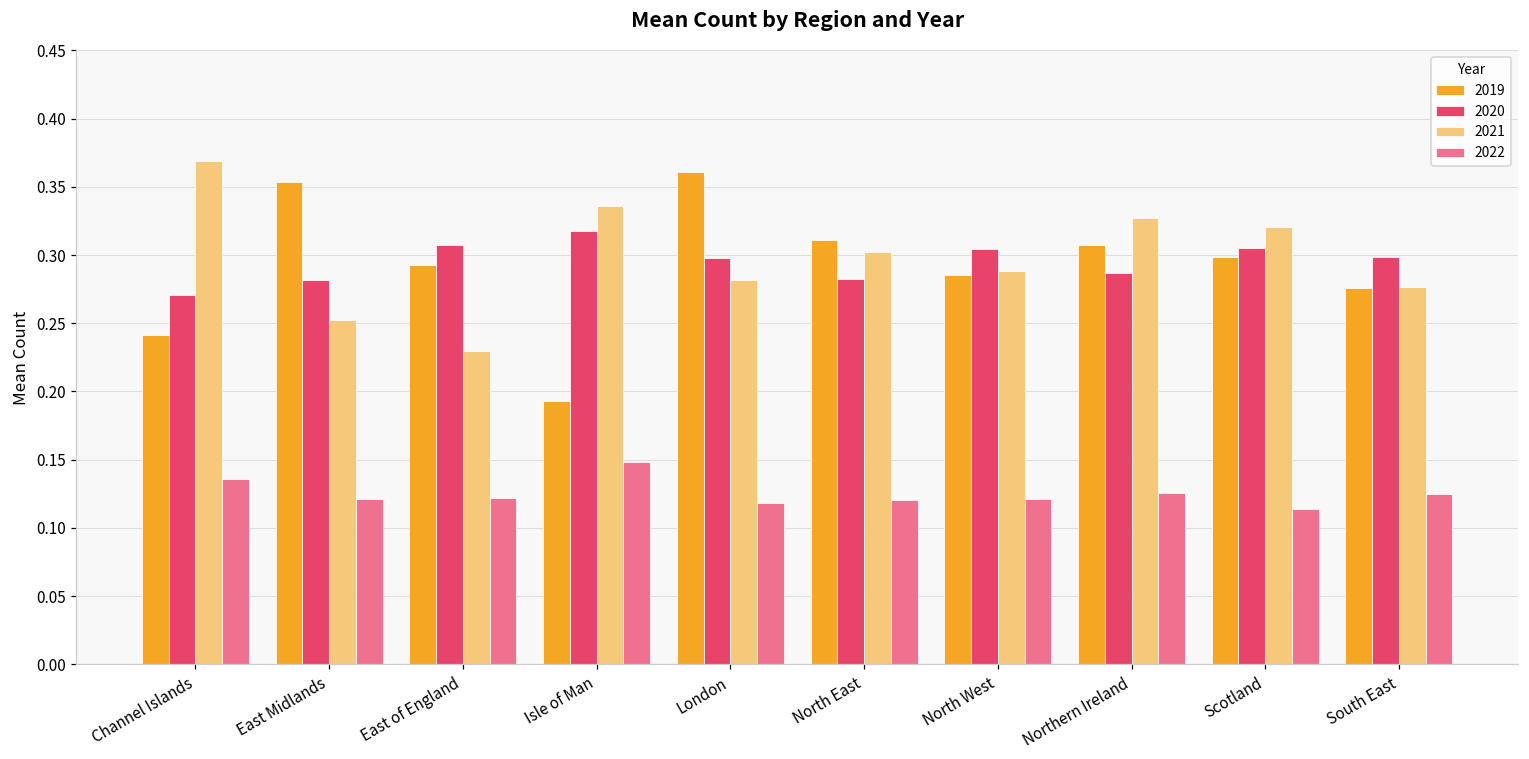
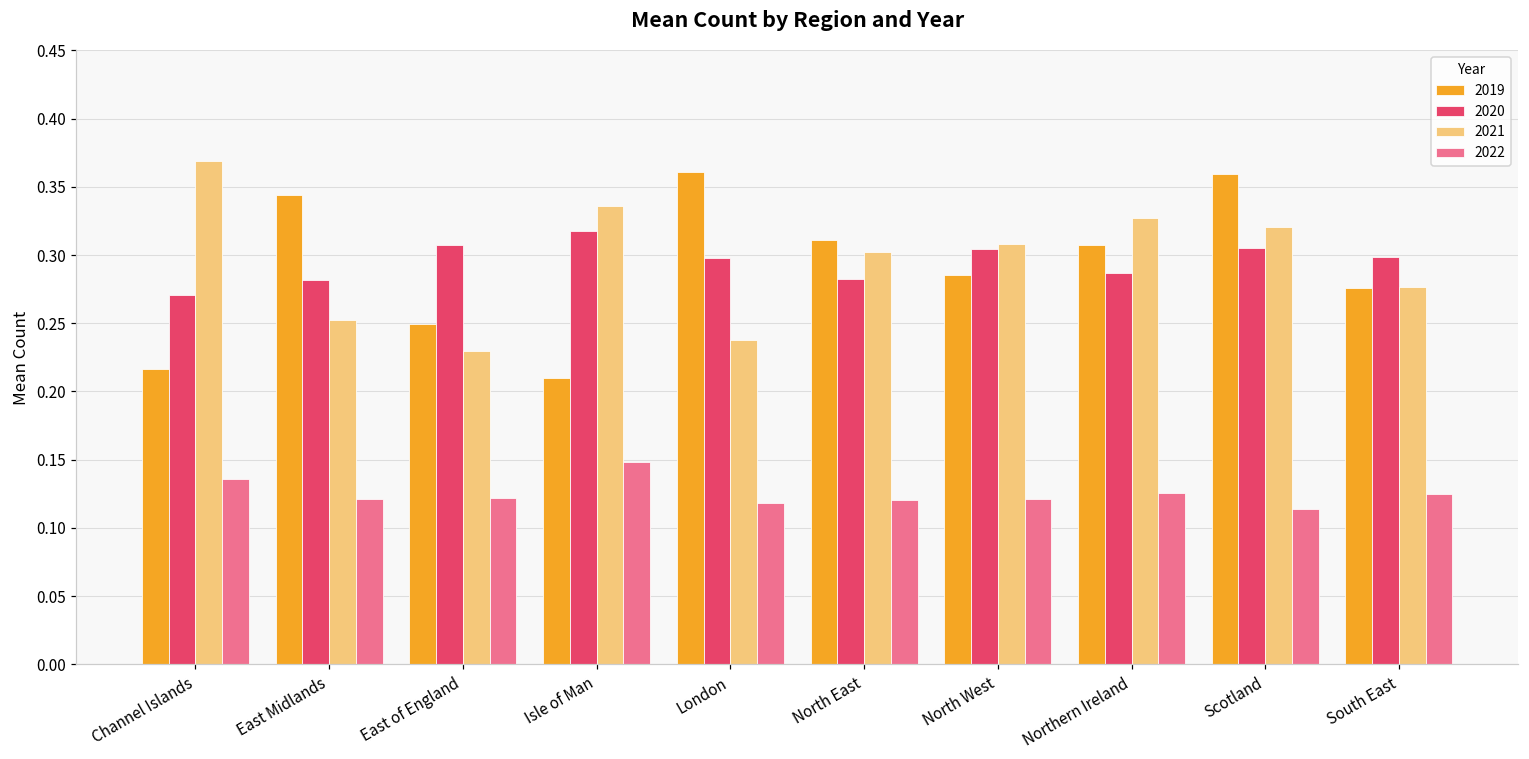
  {
    "2019": {
-     "Channel Islands": 0.241,
-     "East Midlands": 0.354,
-     "East of England": 0.293,
-     "Isle of Man": 0.193,
+     "Channel Islands": 0.217,
+     "East Midlands": 0.344,
+     "East of England": 0.249,
+     "Isle of Man": 0.210,
      "London": 0.361,
      "North East": 0.311,
      "North West": 0.286,
      "Northern Ireland": 0.308,
-     "Scotland": 0.298,
+     "Scotland": 0.360,
      "South East": 0.276
    },
    "2021": {
      "Channel Islands": 0.369,
      "East Midlands": 0.253,
      "East of England": 0.230,
      "Isle of Man": 0.336,
-     "London": 0.281,
+     "London": 0.238,
      "North East": 0.303,
-     "North West": 0.288,
+     "North West": 0.308,
      "Northern Ireland": 0.327,
      "Scotland": 0.321,
      "South East": 0.276
    }
  }
